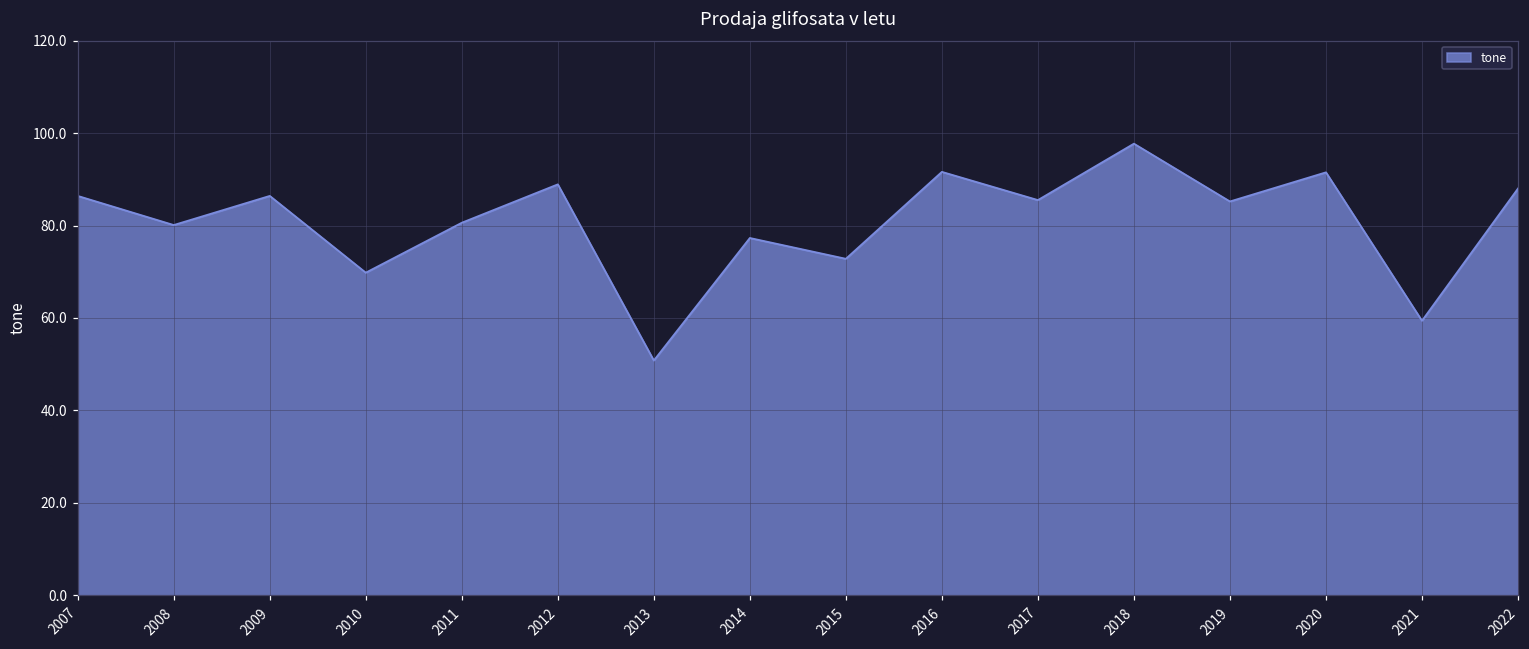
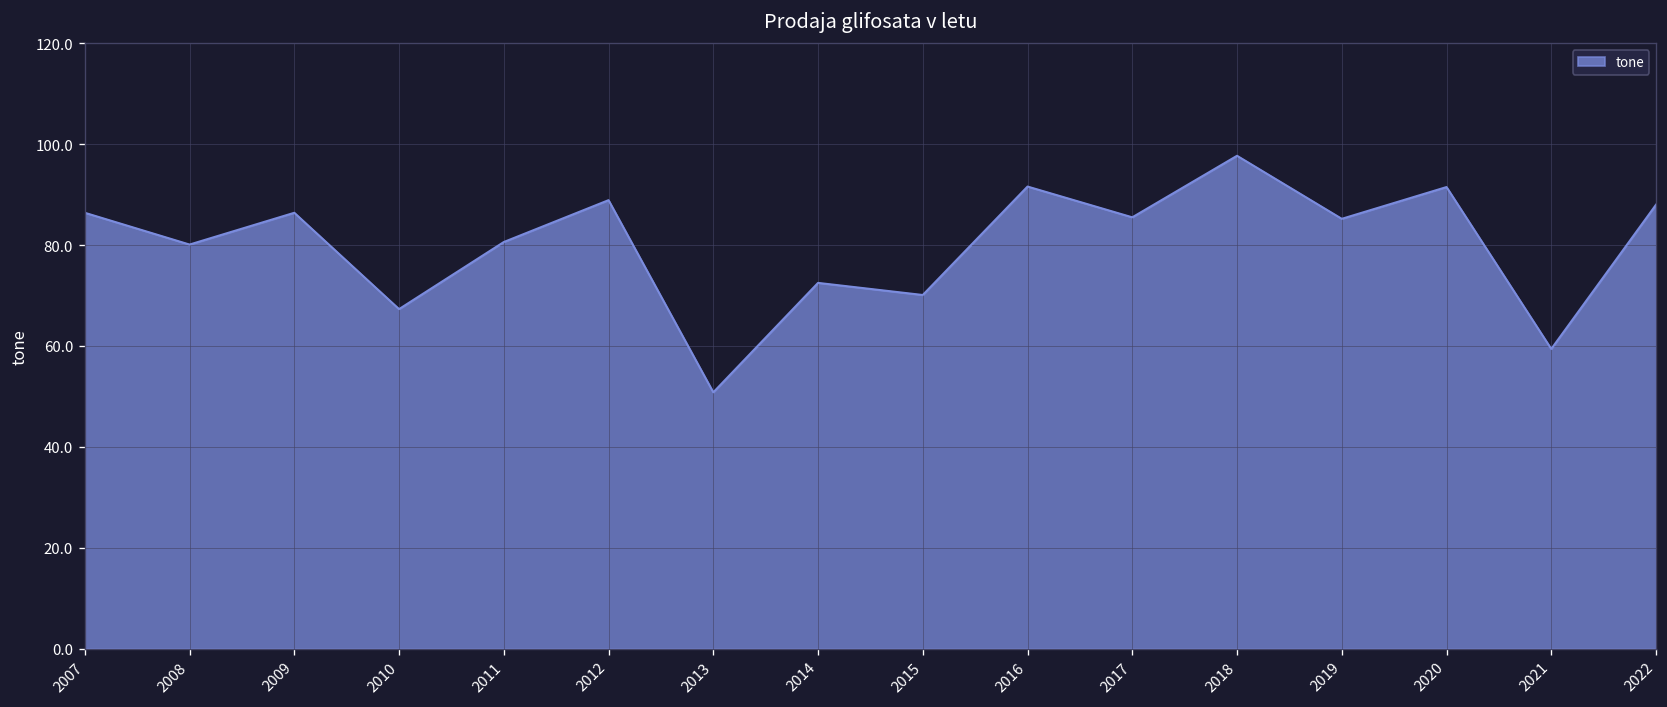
  {
    "2007": 86,
    "2008": 80,
    "2009": 86,
-   "2010": 70,
+   "2010": 67,
    "2011": 81,
    "2012": 89,
    "2013": 51,
-   "2014": 77,
-   "2015": 73,
+   "2014": 73,
+   "2015": 70,
    "2016": 92,
    "2017": 86,
    "2018": 98,
    "2019": 85,
    "2020": 92,
    "2021": 59,
    "2022": 88
  }
